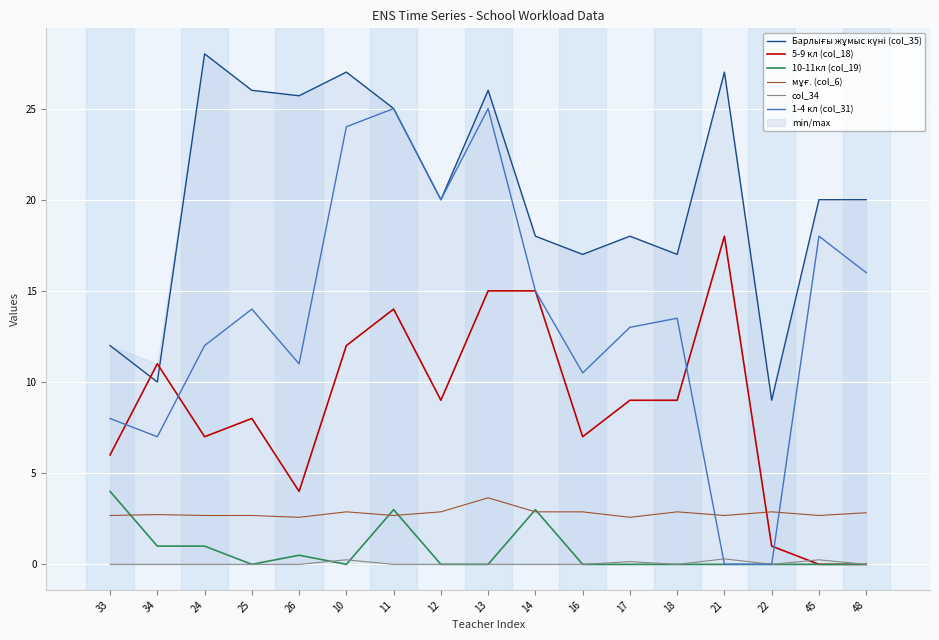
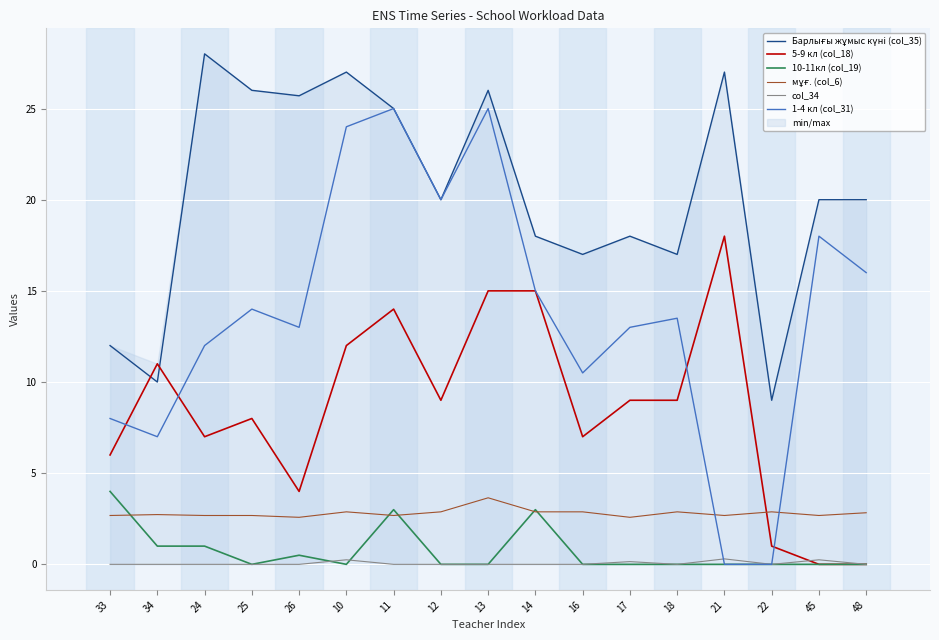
  {
    "Барлығы жұмыс күні (col_35)": {
      "34": 10
    },
    "5-9 кл (col_18)": {
      "33": 6,
      "24": 7,
      "25": 8,
      "26": 4,
      "10": 12,
      "11": 14,
      "12": 9,
      "13": 15,
      "16": 7,
      "17": 9,
      "18": 9,
      "21": 18,
      "22": 1
    },
    "10-11кл (col_19)": {
      "33": 4,
      "34": 1,
      "24": 1,
      "26": 0.5,
      "10": 0,
      "11": 3,
      "17": 0
    },
    "мұғ. (col_6)": {
      "33": 2.7,
      "34": 2.7,
      "24": 2.7,
      "25": 2.7,
      "26": 2.6,
      "10": 3,
      "11": 2.7,
      "12": 3,
      "13": 3.7,
      "16": 3,
      "17": 2.6,
      "18": 3,
      "21": 2.7,
      "22": 3,
      "45": 2.7,
      "48": 2.8
    },
    "col_34": {
      "33": 0,
      "34": 0,
      "24": 0,
      "26": 0,
      "10": 0.3,
      "11": 0,
      "14": 0,
      "17": 0.2,
      "21": 0.3,
      "45": 0.3
    },
    "1-4 кл (col_31)": {
      "33": 8,
      "34": 7,
      "24": 12,
      "25": 14,
-     "26": 11,
+     "26": 13,
      "10": 24,
      "13": 25,
      "16": 10.5,
      "17": 13,
      "18": 13.5,
      "45": 18,
      "48": 16
    }
  }
